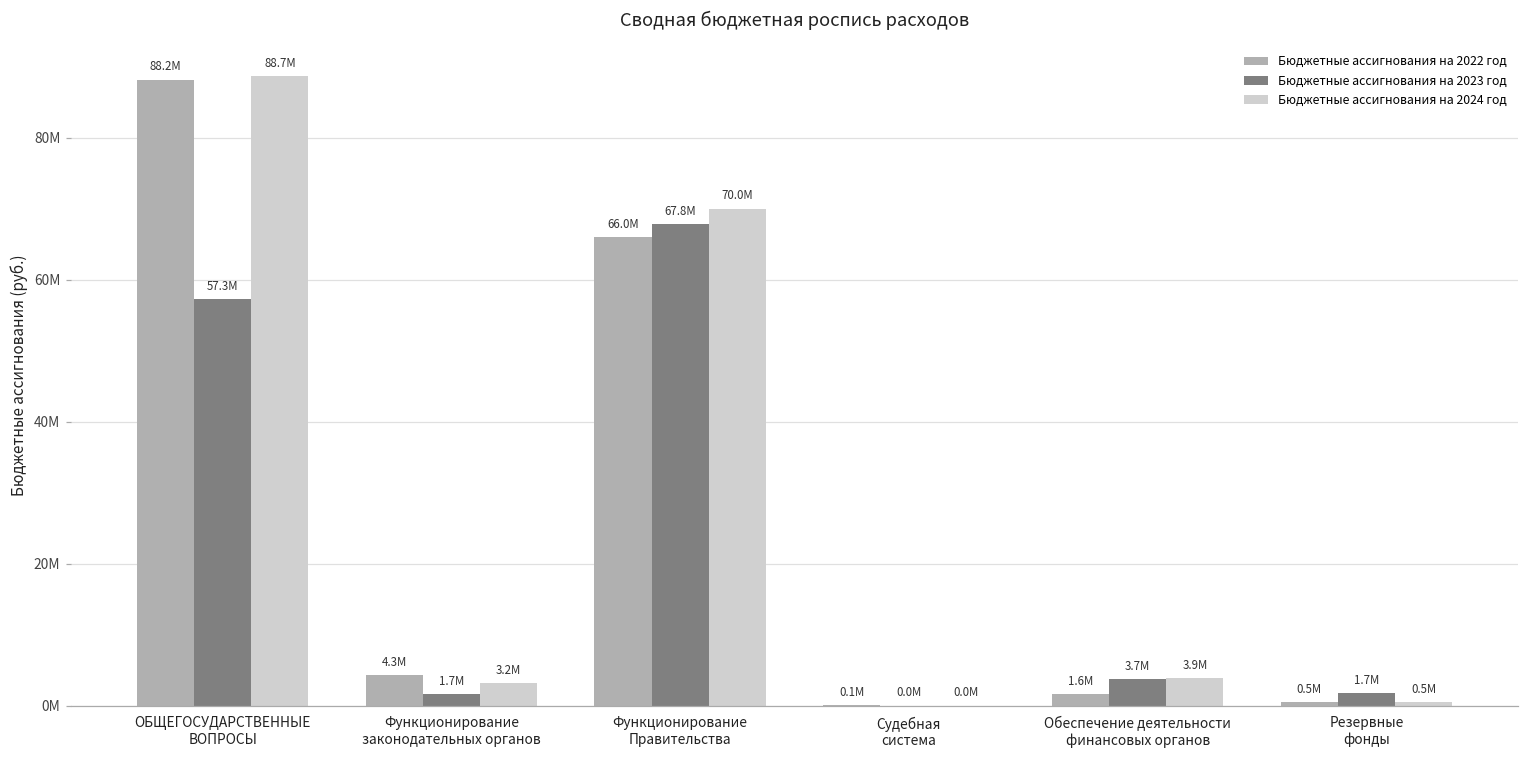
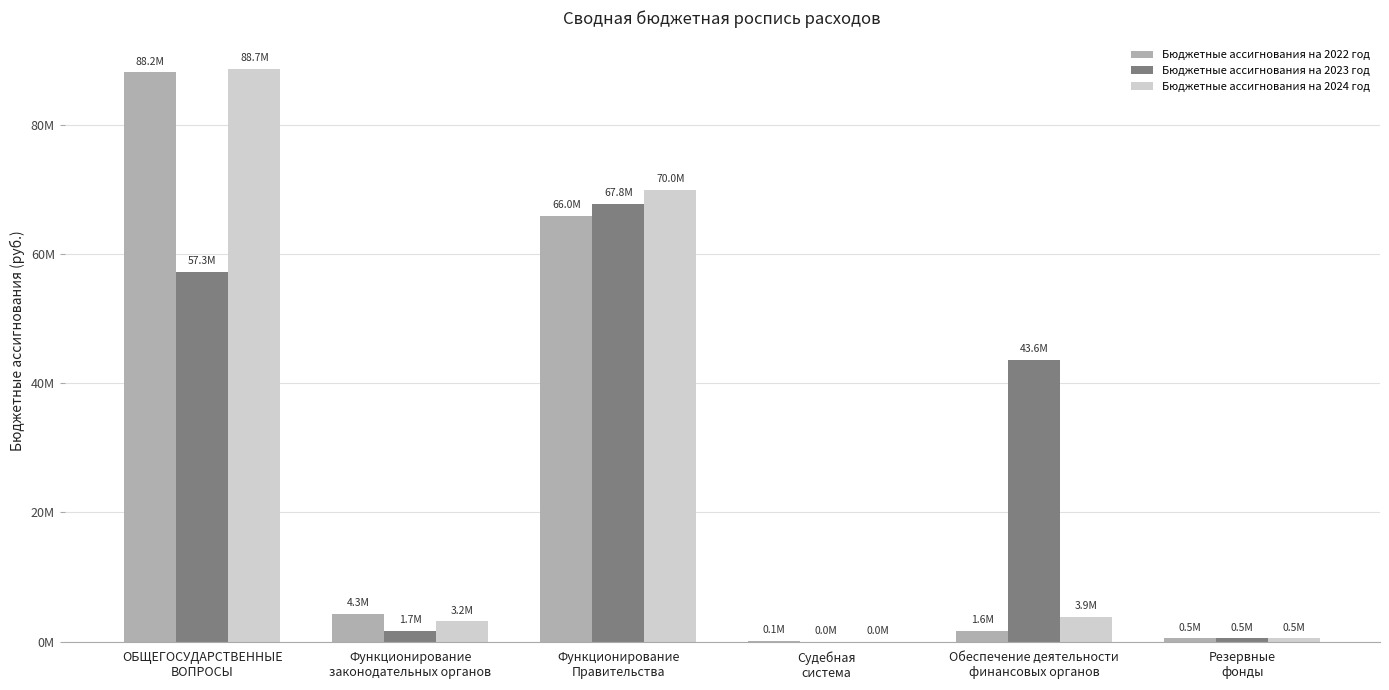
  {
    "Бюджетные ассигнования на 2023 год": {
      "ОБЩЕГОСУДАРСТВЕННЫЕ ВОПРОСЫ": "57.3M",
      "Функционирование законодательных органов": "1.7M",
      "Функционирование Правительства": "67.8M",
-     "Обеспечение деятельности финансовых органов": "3.7M",
-     "Резервные фонды": "1.7M"
+     "Обеспечение деятельности финансовых органов": "43.6M",
+     "Резервные фонды": "0.5M"
    }
  }
